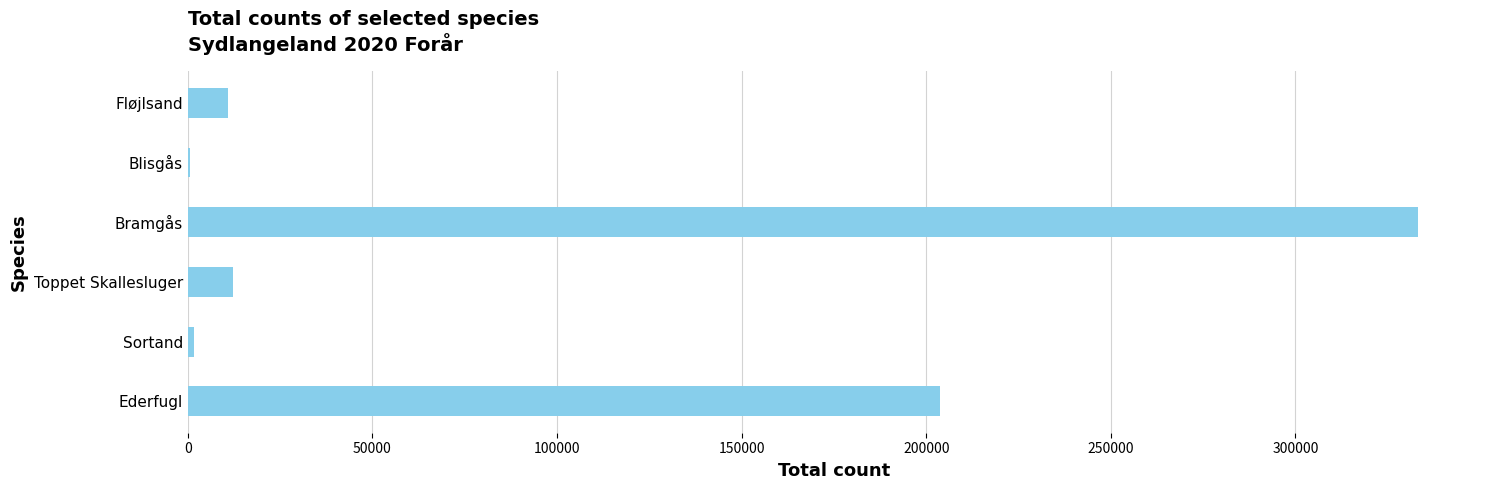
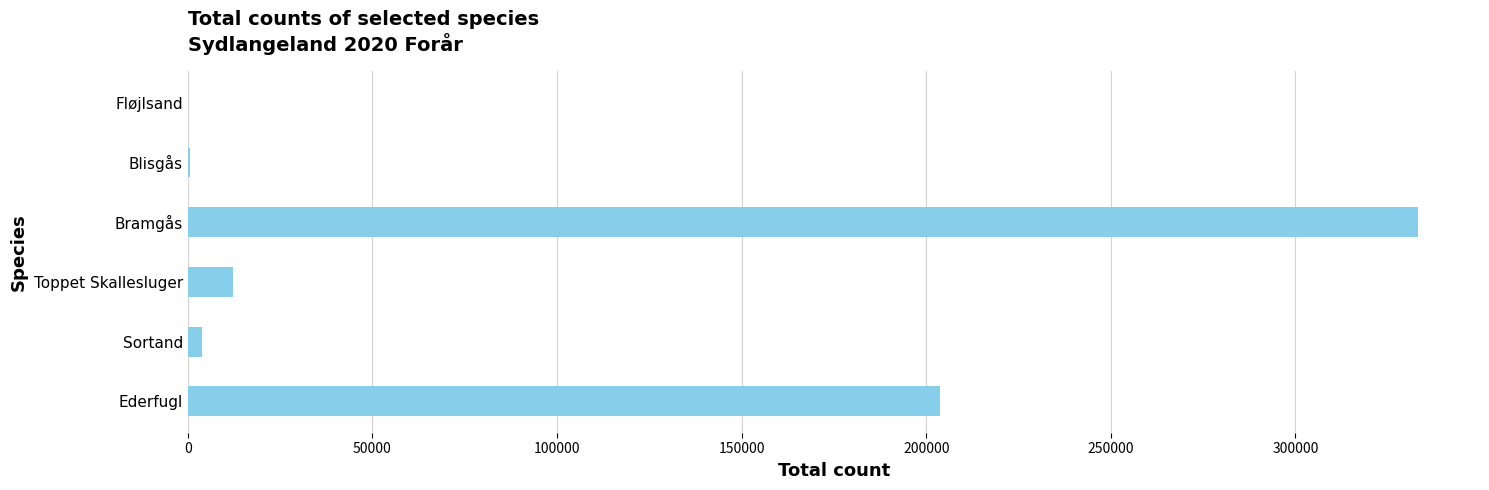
  {
-   "Fløjlsand": 11000,
+   "Fløjlsand": 0,
    "Blisgås": 1000,
    "Bramgås": 333000,
    "Toppet Skallesluger": 12000,
-   "Sortand": 2000,
+   "Sortand": 4000,
    "Ederfugl": 204000
  }
